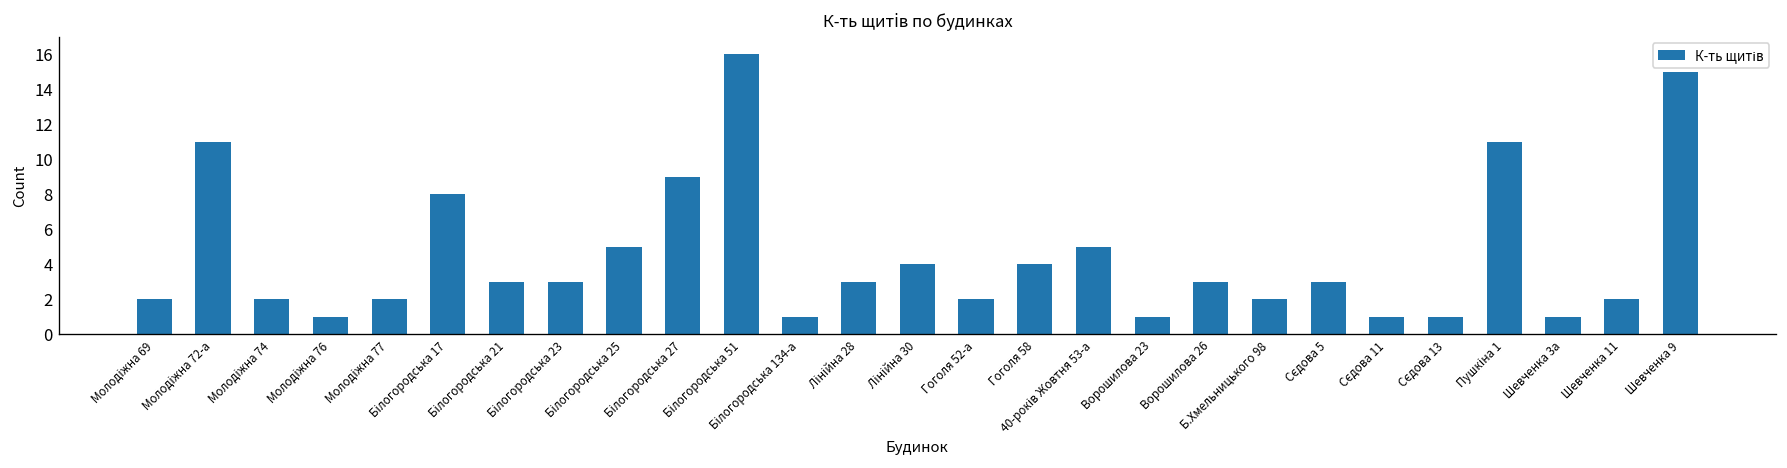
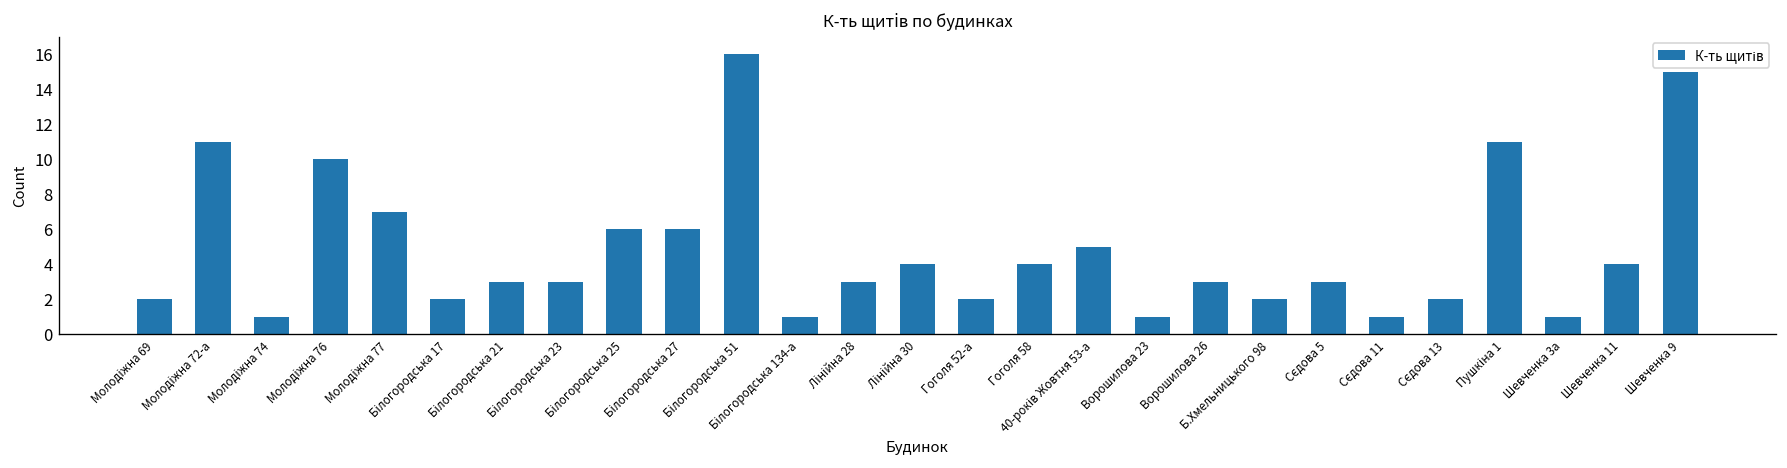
  {
    "Молодіжна 69": 2,
    "Молодіжна 72-а": 11,
-   "Молодіжна 74": 2,
-   "Молодіжна 76": 1,
-   "Молодіжна 77": 2,
-   "Білогородська 17": 8,
+   "Молодіжна 74": 1,
+   "Молодіжна 76": 10,
+   "Молодіжна 77": 7,
+   "Білогородська 17": 2,
    "Білогородська 21": 3,
    "Білогородська 23": 3,
-   "Білогородська 25": 5,
-   "Білогородська 27": 9,
+   "Білогородська 25": 6,
+   "Білогородська 27": 6,
    "Білогородська 51": 16,
    "Білогородська 134-а": 1,
    "Лінійна 28": 3,
    "Лінійна 30": 4,
    "Гоголя 52-а": 2,
    "Гоголя 58": 4,
    "40-років Жовтня 53-а": 5,
    "Ворошилова 23": 1,
    "Ворошилова 26": 3,
    "Б.Хмельницького 98": 2,
    "Сєдова 5": 3,
    "Сєдова 11": 1,
-   "Сєдова 13": 1,
+   "Сєдова 13": 2,
    "Пушкіна 1": 11,
    "Шевченка 3a": 1,
-   "Шевченка 11": 2,
+   "Шевченка 11": 4,
    "Шевченка 9": 15
  }
